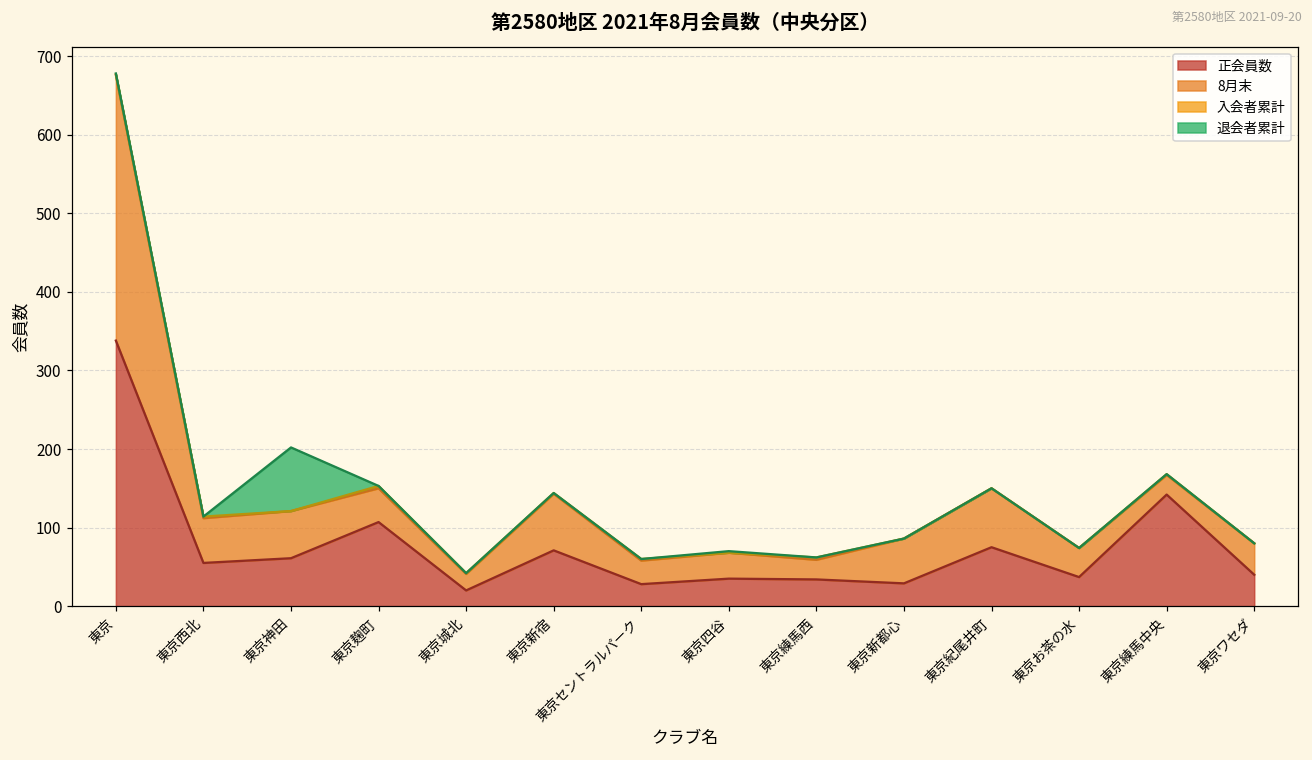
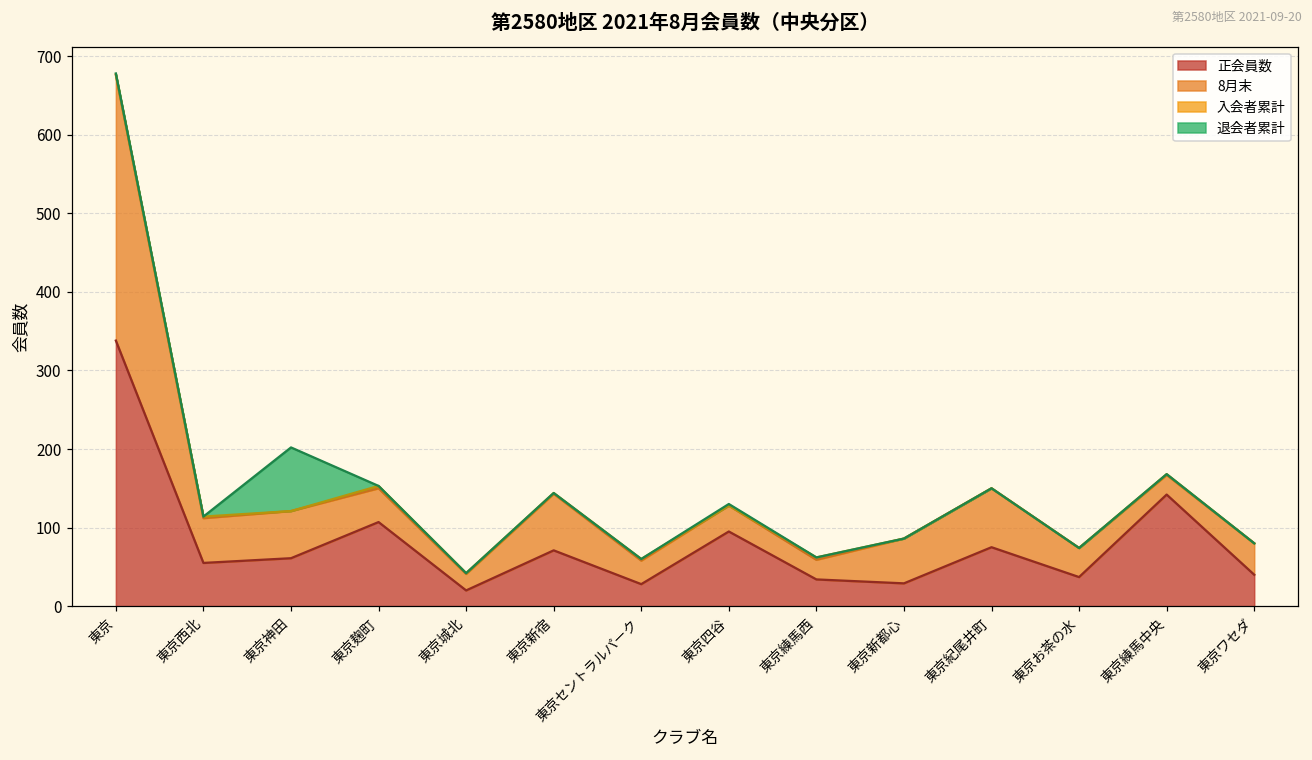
  {
    "正会員数": {
      "東京": 340,
      "東京西北": 60,
      "東京神田": 60,
      "東京麹町": 110,
      "東京城北": 20,
      "東京新宿": 70,
      "東京セントラルパーク": 30,
-     "東京四谷": 40,
+     "東京四谷": 100,
      "東京練馬西": 30,
      "東京新都心": 30,
      "東京紀尾井町": 80,
      "東京お茶の水": 40,
      "東京練馬中央": 140,
      "東京ワセダ": 40
    },
    "退会者累計": {
      "東京神田": 80
    }
  }
